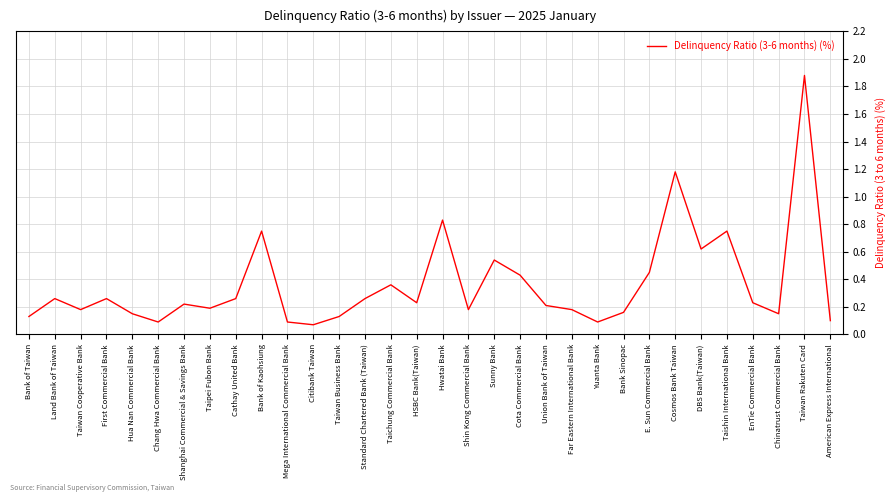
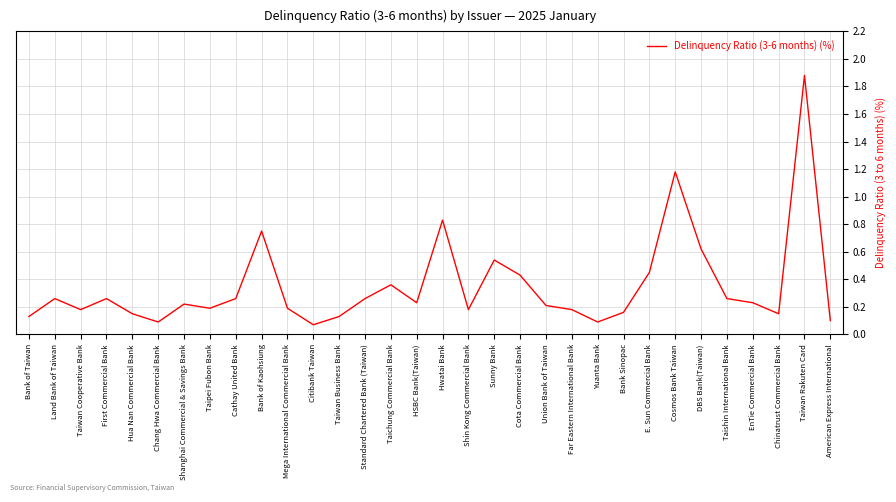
  {
    "Bank of Taiwan": 0.13,
    "Land Bank of Taiwan": 0.26,
    "Taiwan Cooperative Bank": 0.18,
    "First Commercial Bank": 0.26,
    "Hua Nan Commercial Bank": 0.15,
    "Chang Hwa Commercial Bank": 0.09,
    "Shanghai Commercial & Savings Bank": 0.22,
    "Taipei Fubon Bank": 0.19,
    "Cathay United Bank": 0.26,
    "Bank of Kaohsiung": 0.75,
-   "Mega International Commercial Bank": 0.09,
+   "Mega International Commercial Bank": 0.19,
    "Citibank Taiwan": 0.07,
    "Taiwan Business Bank": 0.13,
    "Standard Chartered Bank (Taiwan)": 0.26,
    "Taichung Commercial Bank": 0.36,
    "HSBC Bank(Taiwan)": 0.23,
    "Hwatai Bank": 0.83,
    "Shin Kong Commercial Bank": 0.18,
    "Sunny Bank": 0.54,
    "Cota Commercial Bank": 0.43,
    "Union Bank of Taiwan": 0.21,
    "Far Eastern International Bank": 0.18,
    "Yuanta Bank": 0.09,
    "Bank Sinopac": 0.16,
    "E. Sun Commercial Bank": 0.45,
    "Cosmos Bank Taiwan": 1.18,
    "DBS Bank(Taiwan)": 0.62,
-   "Taishin International Bank": 0.75,
+   "Taishin International Bank": 0.26,
    "EnTie Commercial Bank": 0.23,
    "Chinatrust Commercial Bank": 0.15,
    "Taiwan Rakuten Card": 1.88,
    "American Express International": 0.10
  }
